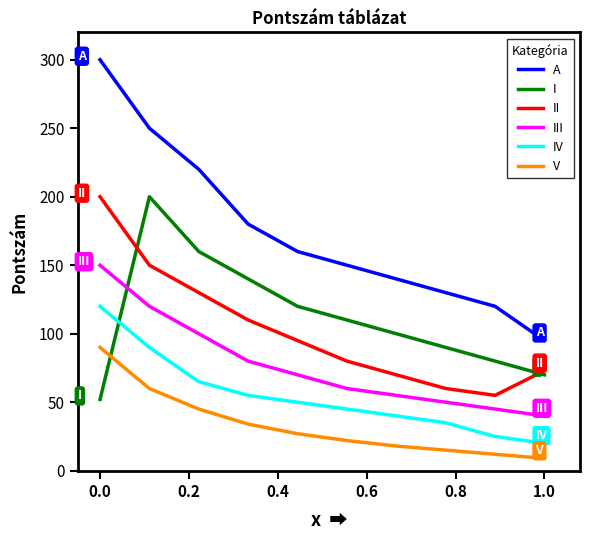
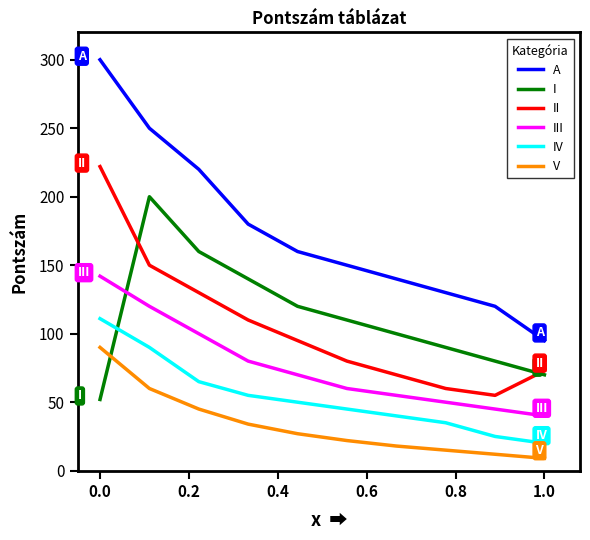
  {
    "A": {
      "0.0": 300
    },
    "I": {
      "0.0": 52,
      "1.0": 70
    },
    "II": {
-     "0.0": 200
+     "0.0": 222
    },
    "III": {
-     "0.0": 150
+     "0.0": 142
    },
    "IV": {
-     "0.0": 120
+     "0.0": 111
    },
    "V": {
      "0.0": 90
    }
  }
